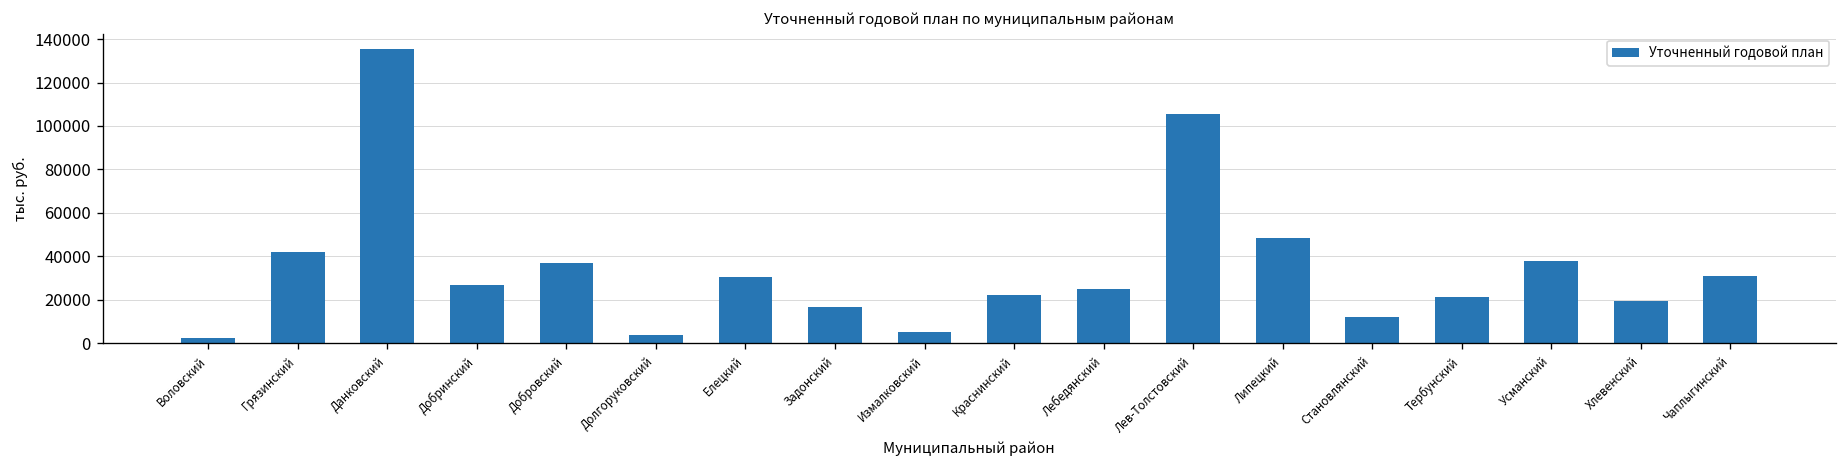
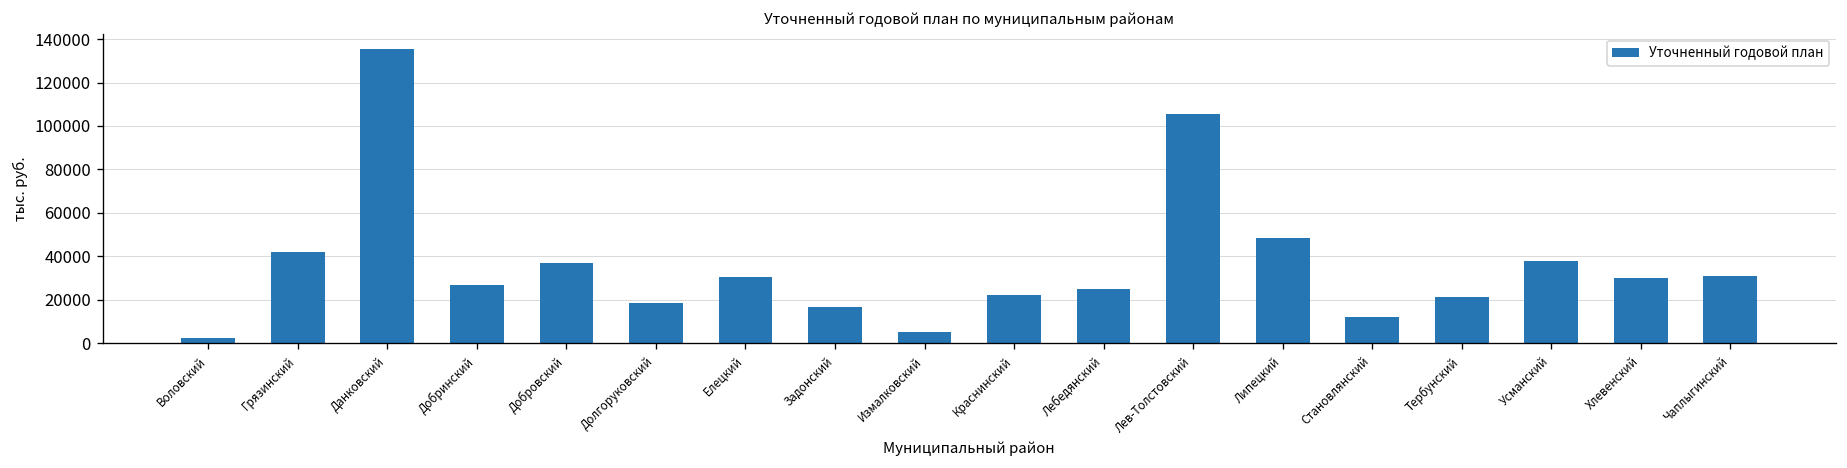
  {
    "Воловский": 3000,
    "Грязинский": 42000,
    "Данковский": 136000,
    "Добринский": 27000,
    "Добровский": 37000,
-   "Долгоруковский": 4000,
+   "Долгоруковский": 19000,
    "Елецкий": 31000,
    "Задонский": 17000,
    "Измалковский": 5000,
    "Краснинский": 23000,
    "Лебедянский": 25000,
    "Лев-Толстовский": 106000,
    "Липецкий": 49000,
    "Становлянский": 12000,
    "Тербунский": 21000,
    "Усманский": 38000,
-   "Хлевенский": 19000,
+   "Хлевенский": 30000,
    "Чаплыгинский": 31000
  }
